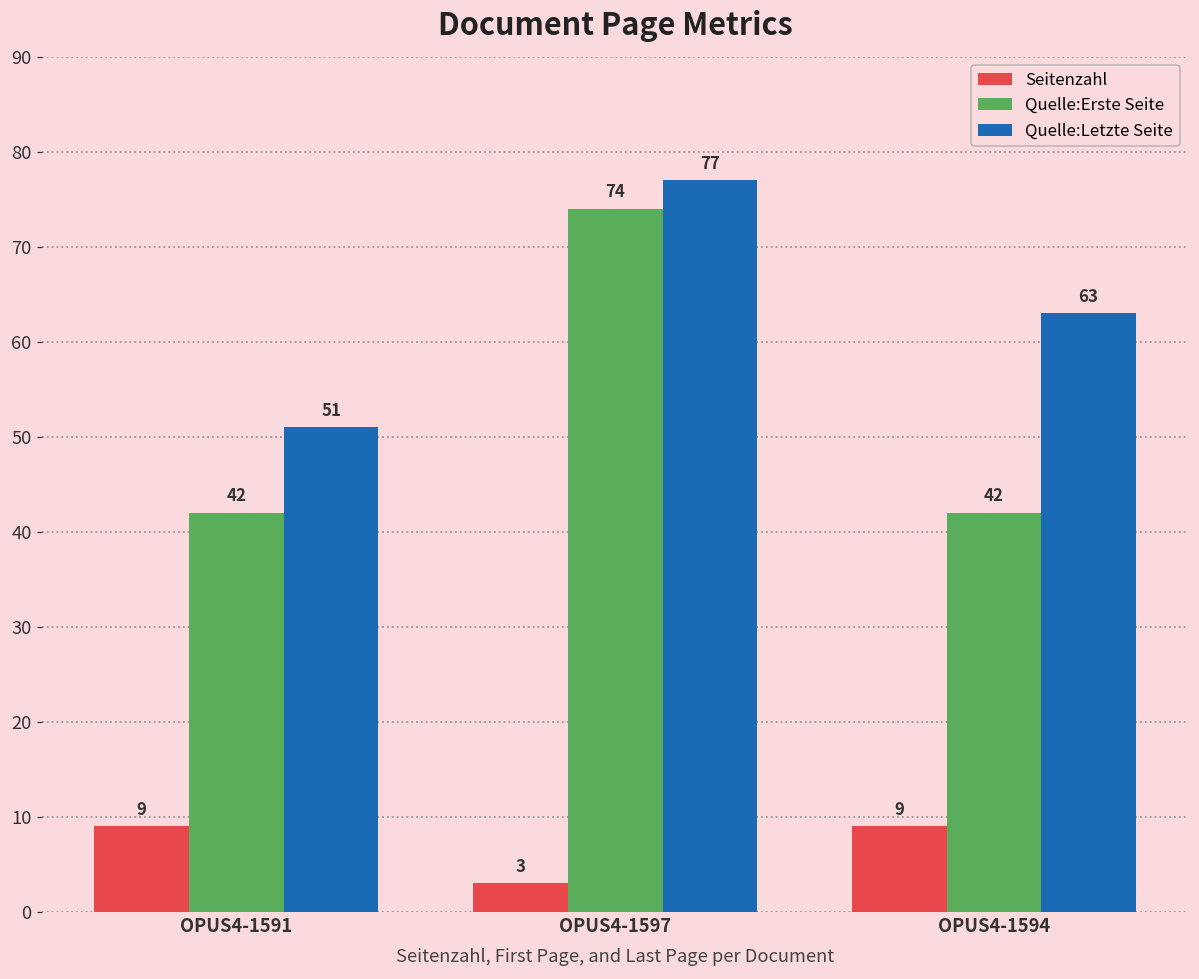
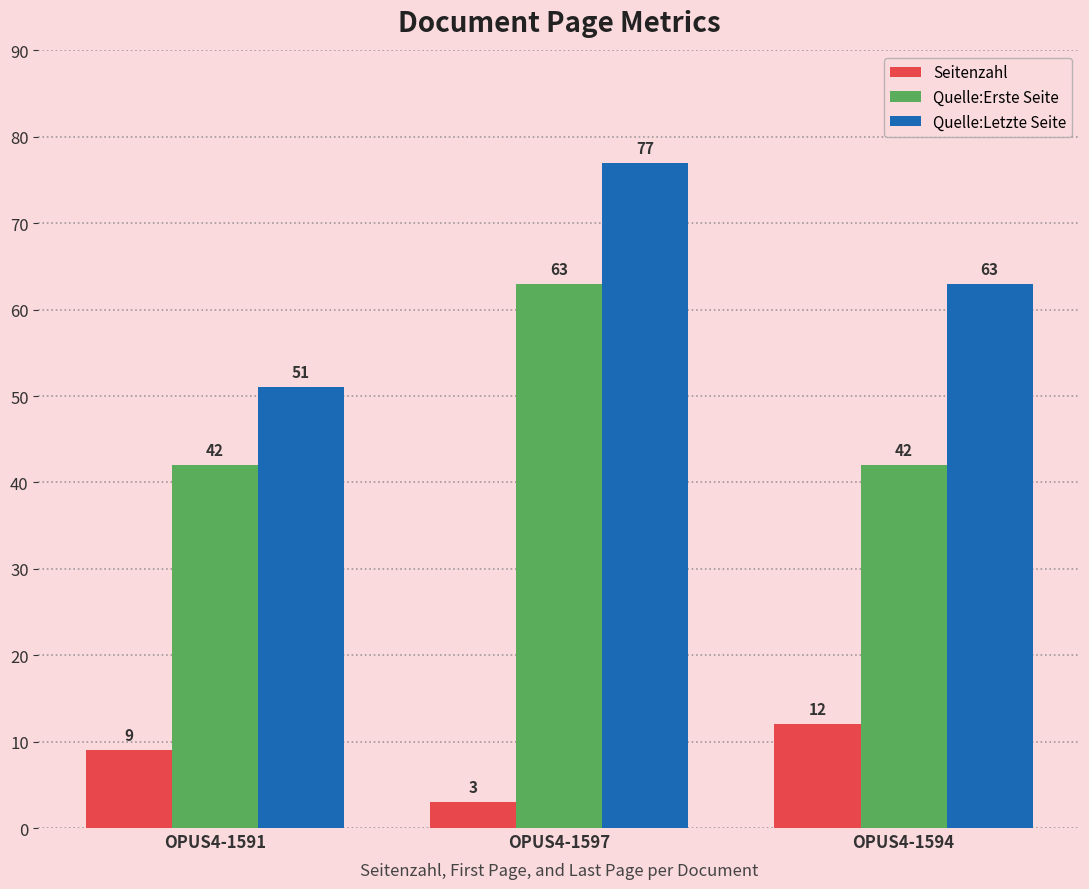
  {
    "Seitenzahl": {
      "OPUS4-1591": 9,
      "OPUS4-1597": 3,
-     "OPUS4-1594": 9
+     "OPUS4-1594": 12
    },
    "Quelle:Erste Seite": {
      "OPUS4-1591": 42,
-     "OPUS4-1597": 74,
+     "OPUS4-1597": 63,
      "OPUS4-1594": 42
    },
    "Quelle:Letzte Seite": {
      "OPUS4-1591": 51,
      "OPUS4-1597": 77,
      "OPUS4-1594": 63
    }
  }
